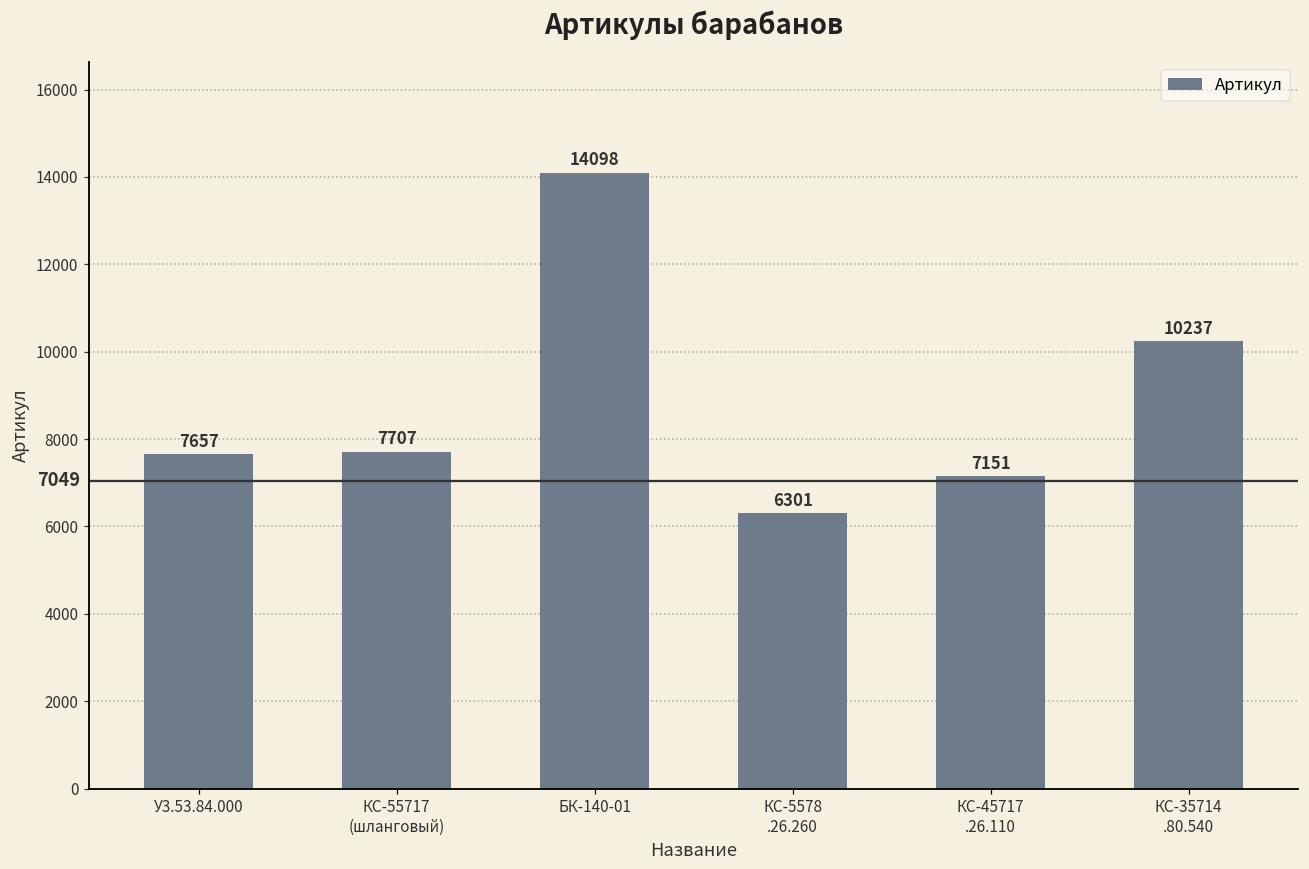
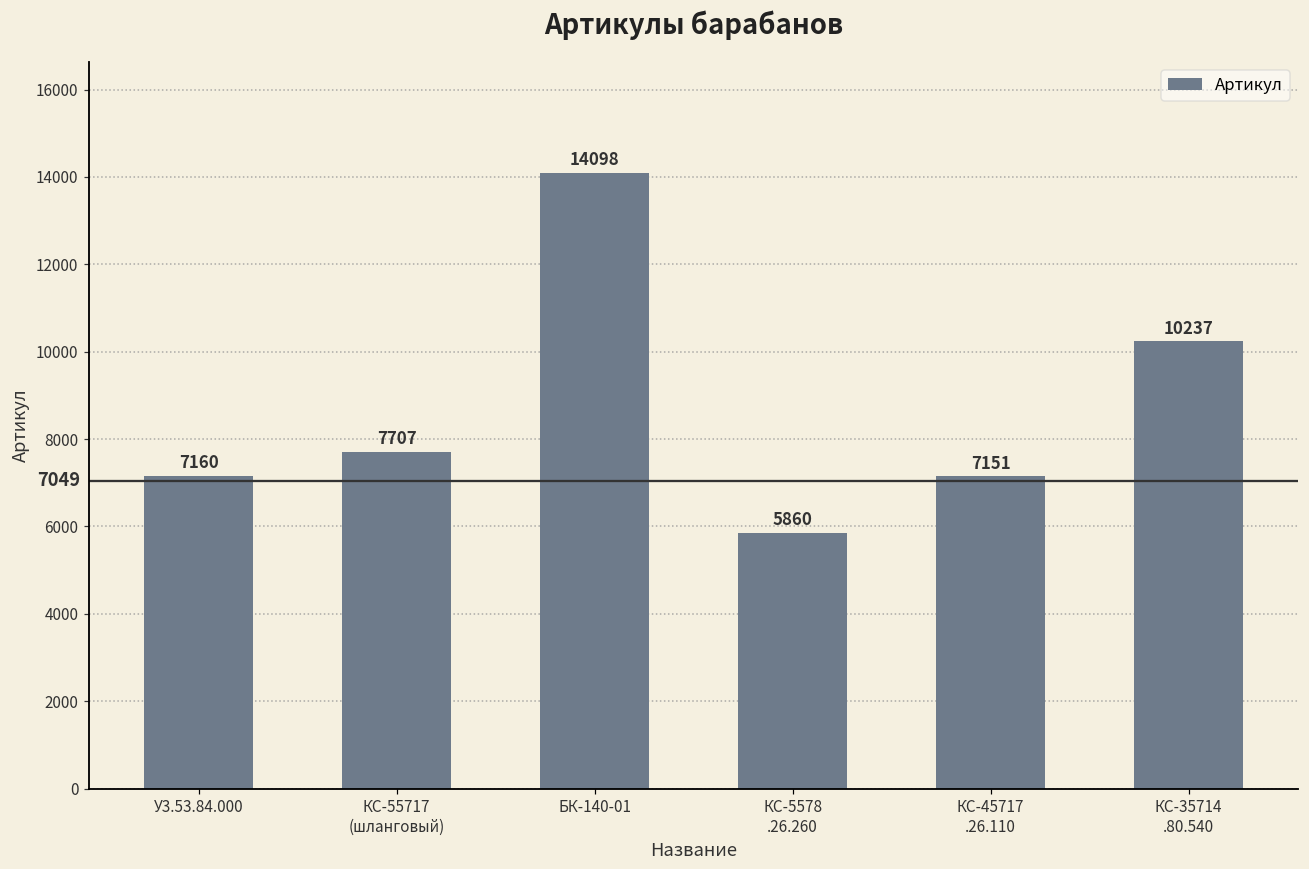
  {
-   "У3.53.84.000": 7657,
+   "У3.53.84.000": 7160,
    "КС-55717 (шланговый)": 7707,
    "БК-140-01": 14098,
-   "КС-5578 .26.260": 6301,
+   "КС-5578 .26.260": 5860,
    "КС-45717 .26.110": 7151,
    "КС-35714 .80.540": 10237
  }
